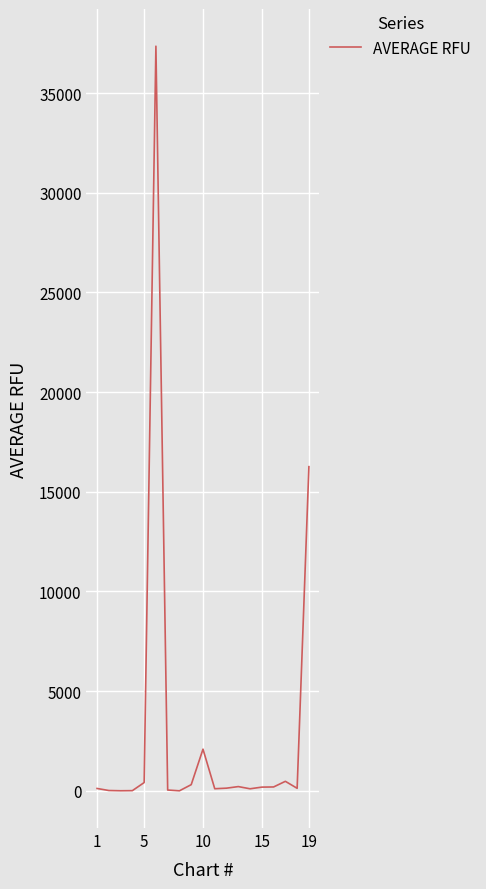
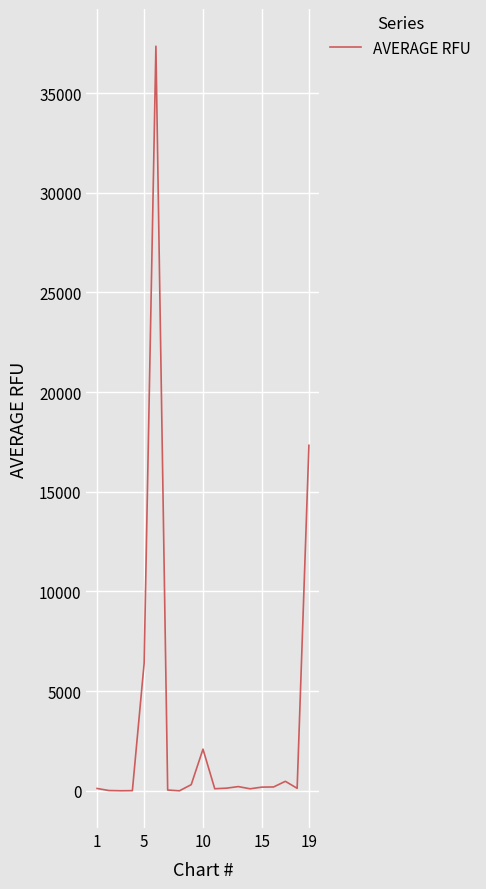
  {
    "1": 100,
-   "5": 400,
+   "5": 6400,
    "10": 2100,
    "15": 200,
-   "19": 16300
+   "19": 17300
  }
